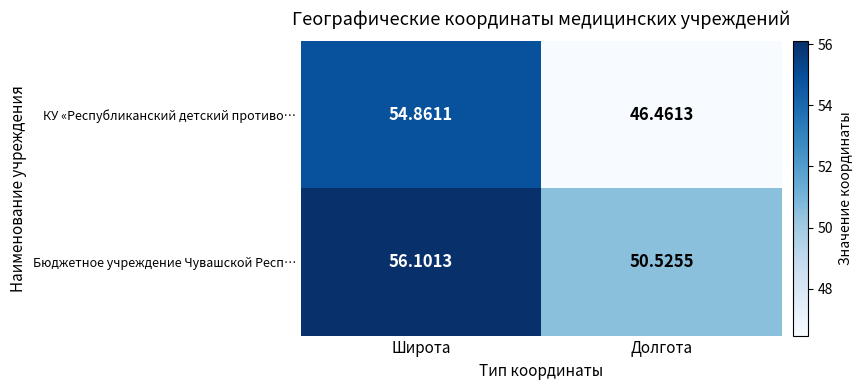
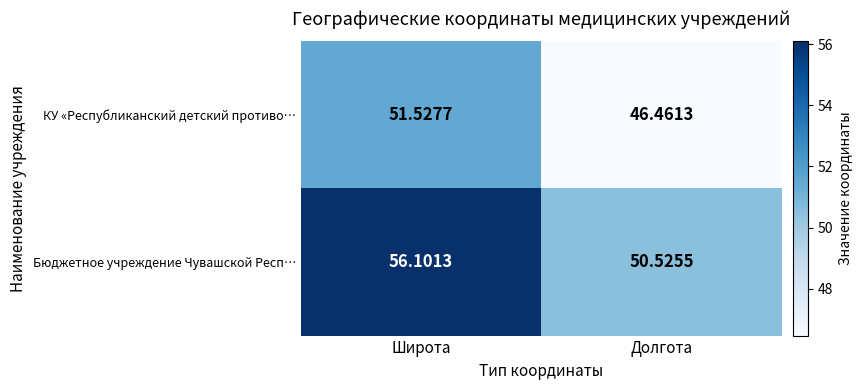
  {
    "КУ «Республиканский детский противо…": {
-     "Широта": 54.8611,
+     "Широта": 51.5277,
      "Долгота": 46.4613
    },
    "Бюджетное учреждение Чувашской Респ…": {
      "Широта": 56.1013,
      "Долгота": 50.5255
    }
  }
